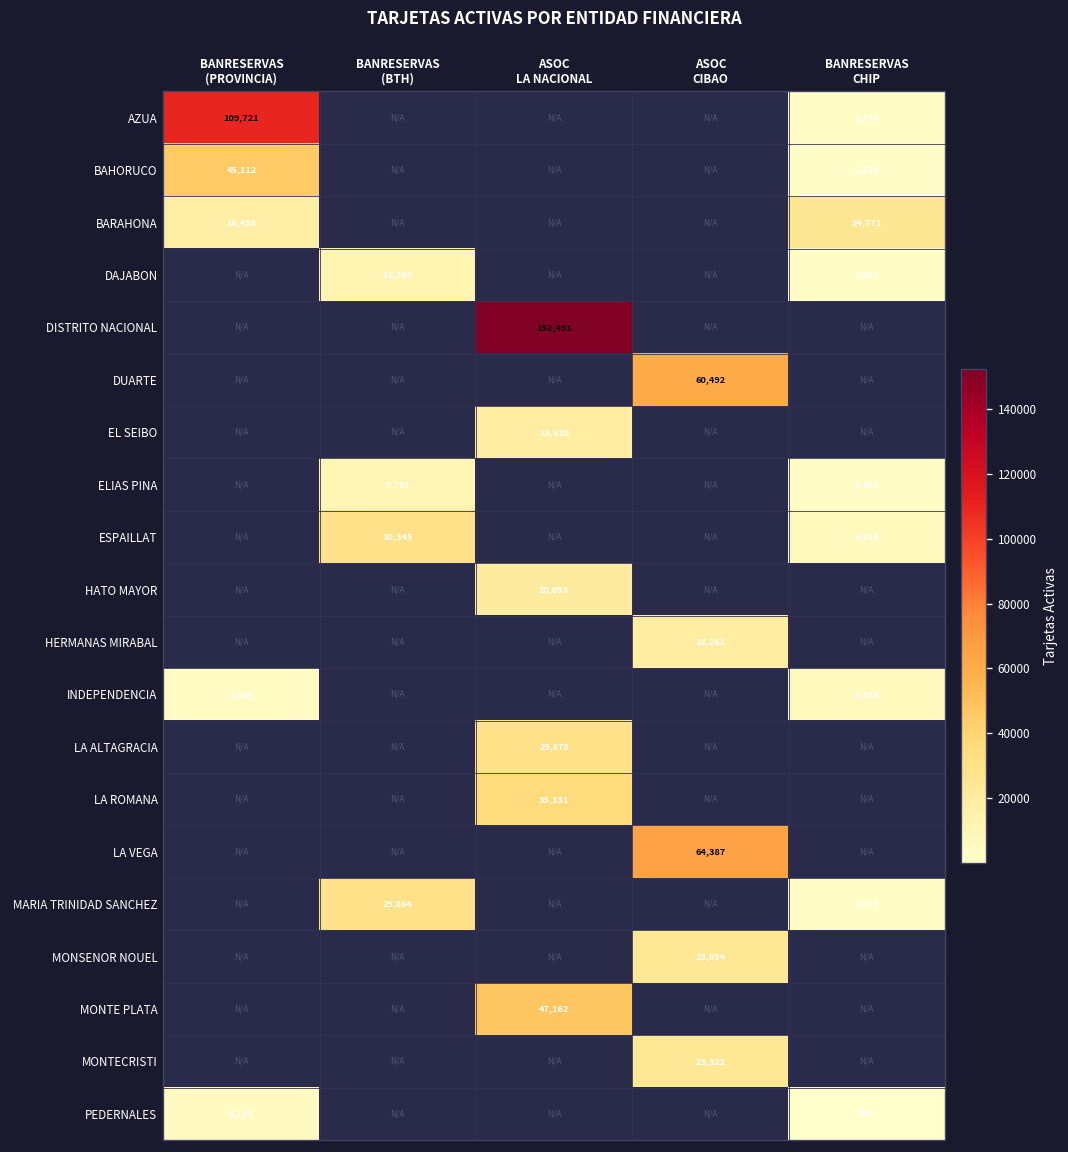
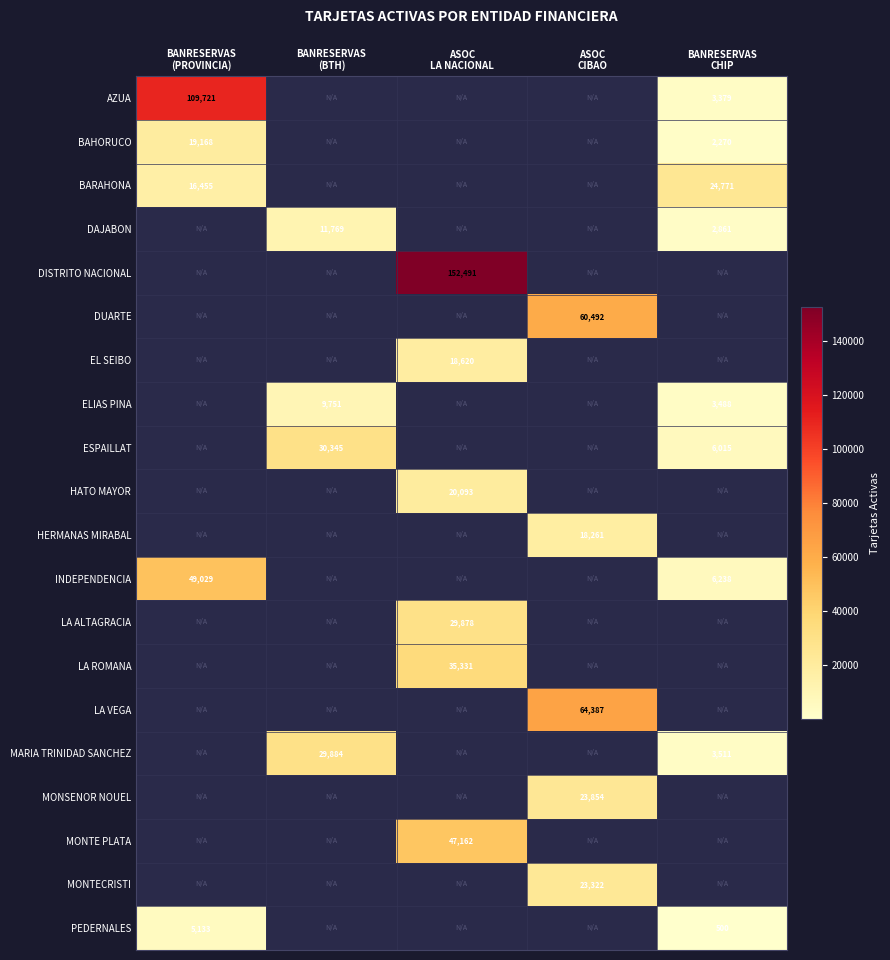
  {
    "AZUA": {
      "BANRESERVAS (PROVINCIA)": "109,721",
      "BANRESERVAS CHIP": "3,379"
    },
    "BAHORUCO": {
-     "BANRESERVAS (PROVINCIA)": "45,112",
+     "BANRESERVAS (PROVINCIA)": "19,168",
      "BANRESERVAS CHIP": "2,270"
    },
    "BARAHONA": {
      "BANRESERVAS (PROVINCIA)": "16,455",
      "BANRESERVAS CHIP": "24,771"
    },
    "DAJABON": {
      "BANRESERVAS (BTH)": "11,769",
      "BANRESERVAS CHIP": "2,861"
    },
    "DISTRITO NACIONAL": {
      "ASOC LA NACIONAL": "152,491"
    },
    "DUARTE": {
      "ASOC CIBAO": "60,492"
    },
    "EL SEIBO": {
      "ASOC LA NACIONAL": "18,620"
    },
    "ELIAS PINA": {
      "BANRESERVAS (BTH)": "9,751",
      "BANRESERVAS CHIP": "3,488"
    },
    "ESPAILLAT": {
      "BANRESERVAS (BTH)": "30,345",
      "BANRESERVAS CHIP": "6,015"
    },
    "HATO MAYOR": {
      "ASOC LA NACIONAL": "20,093"
    },
    "HERMANAS MIRABAL": {
      "ASOC CIBAO": "18,261"
    },
    "INDEPENDENCIA": {
-     "BANRESERVAS (PROVINCIA)": "3,865",
+     "BANRESERVAS (PROVINCIA)": "49,029",
      "BANRESERVAS CHIP": "6,238"
    },
    "LA ALTAGRACIA": {
      "ASOC LA NACIONAL": "29,878"
    },
    "LA ROMANA": {
      "ASOC LA NACIONAL": "35,331"
    },
    "LA VEGA": {
      "ASOC CIBAO": "64,387"
    },
    "MARIA TRINIDAD SANCHEZ": {
      "BANRESERVAS (BTH)": "29,884",
      "BANRESERVAS CHIP": "3,511"
    },
    "MONSENOR NOUEL": {
      "ASOC CIBAO": "23,854"
    },
    "MONTE PLATA": {
      "ASOC LA NACIONAL": "47,162"
    },
    "MONTECRISTI": {
      "ASOC CIBAO": "23,322"
    },
    "PEDERNALES": {
      "BANRESERVAS (PROVINCIA)": "5,133",
      "BANRESERVAS CHIP": "500"
    }
  }
